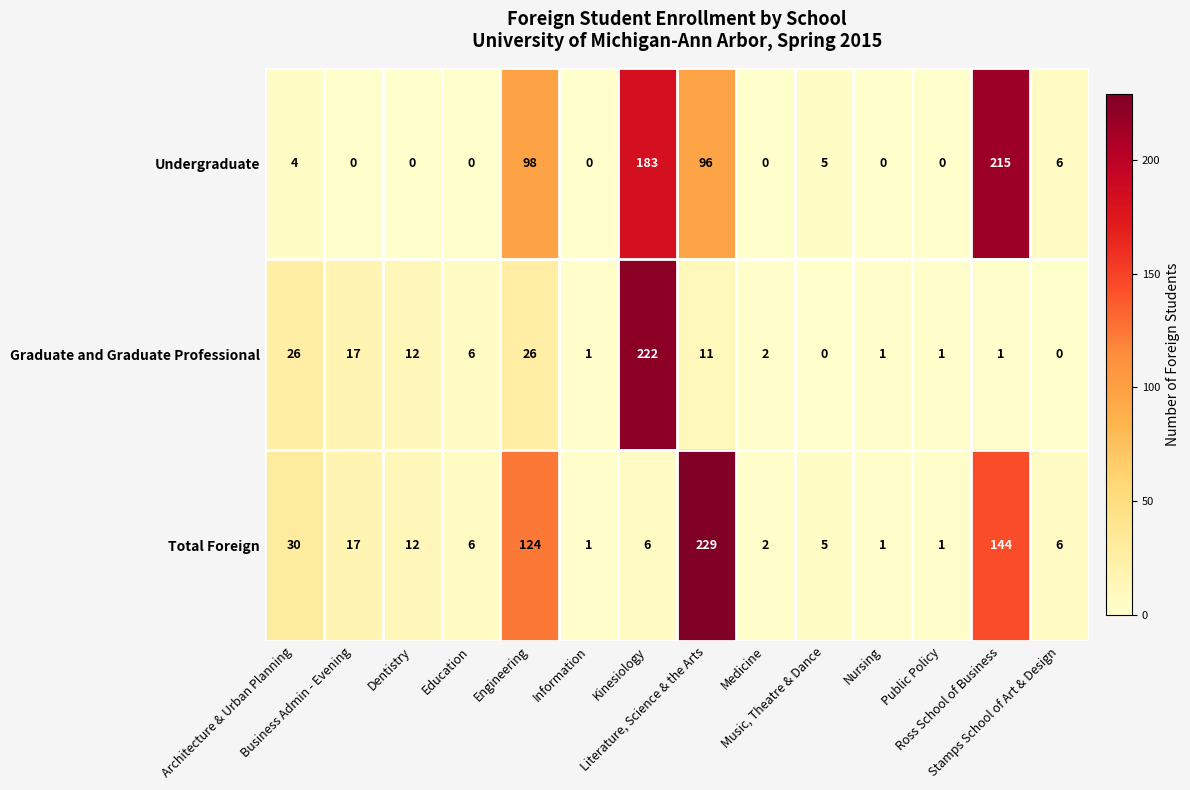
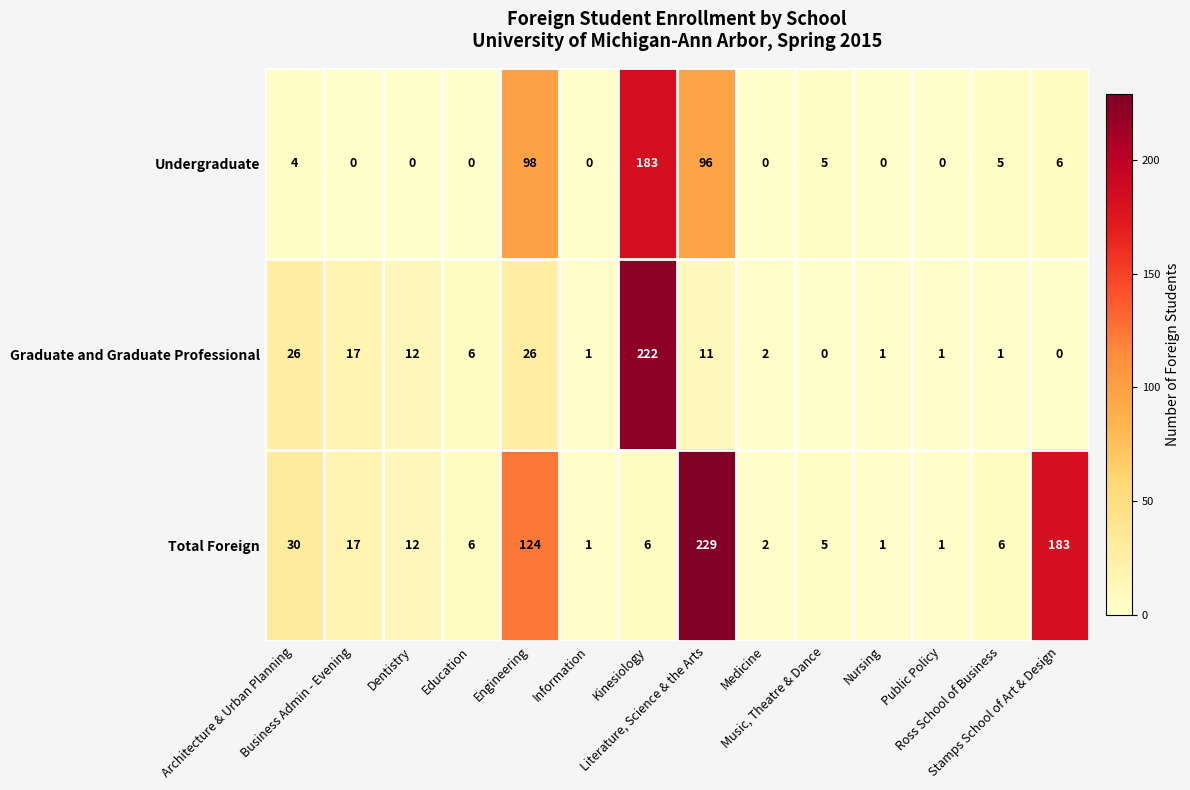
  {
    "Undergraduate": {
      "Architecture & Urban Planning": 4,
      "Business Admin - Evening": 0,
      "Dentistry": 0,
      "Education": 0,
      "Engineering": 98,
      "Information": 0,
      "Kinesiology": 183,
      "Literature, Science & the Arts": 96,
      "Medicine": 0,
      "Music, Theatre & Dance": 5,
      "Nursing": 0,
      "Public Policy": 0,
-     "Ross School of Business": 215,
+     "Ross School of Business": 5,
      "Stamps School of Art & Design": 6
    },
    "Graduate and Graduate Professional": {
      "Architecture & Urban Planning": 26,
      "Business Admin - Evening": 17,
      "Dentistry": 12,
      "Education": 6,
      "Engineering": 26,
      "Information": 1,
      "Kinesiology": 222,
      "Literature, Science & the Arts": 11,
      "Medicine": 2,
      "Music, Theatre & Dance": 0,
      "Nursing": 1,
      "Public Policy": 1,
      "Ross School of Business": 1,
      "Stamps School of Art & Design": 0
    },
    "Total Foreign": {
      "Architecture & Urban Planning": 30,
      "Business Admin - Evening": 17,
      "Dentistry": 12,
      "Education": 6,
      "Engineering": 124,
      "Information": 1,
      "Kinesiology": 6,
      "Literature, Science & the Arts": 229,
      "Medicine": 2,
      "Music, Theatre & Dance": 5,
      "Nursing": 1,
      "Public Policy": 1,
-     "Ross School of Business": 144,
-     "Stamps School of Art & Design": 6
+     "Ross School of Business": 6,
+     "Stamps School of Art & Design": 183
    }
  }
